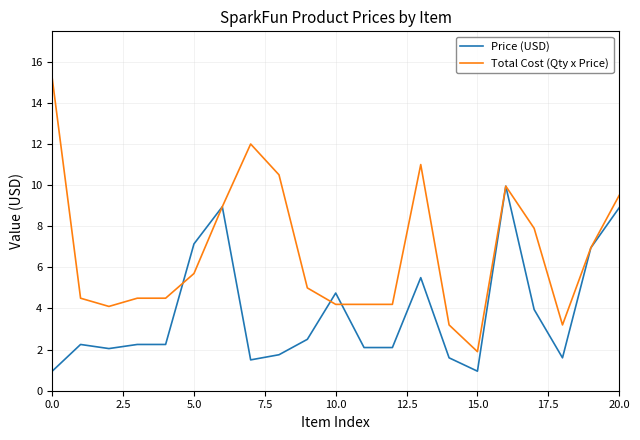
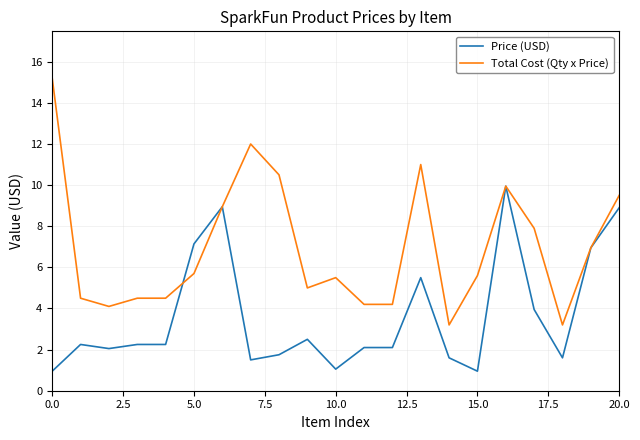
  {
    "Price (USD)": {
      "0.0": 1.0,
      "5.0": 7.1,
-     "10.0": 4.8,
+     "10.0": 1.1,
      "15.0": 1.0,
      "20.0": 8.9
    },
    "Total Cost (Qty x Price)": {
      "0.0": 15.2,
      "5.0": 5.7,
-     "10.0": 4.2,
-     "15.0": 1.9,
+     "10.0": 5.5,
+     "15.0": 5.6,
      "20.0": 9.5
    }
  }
